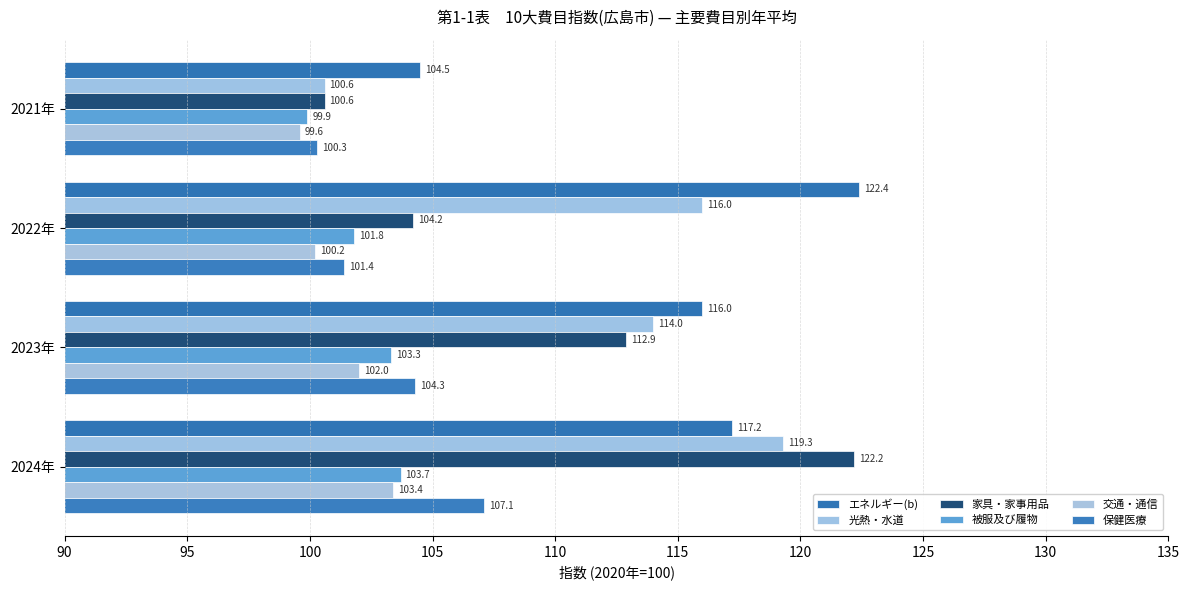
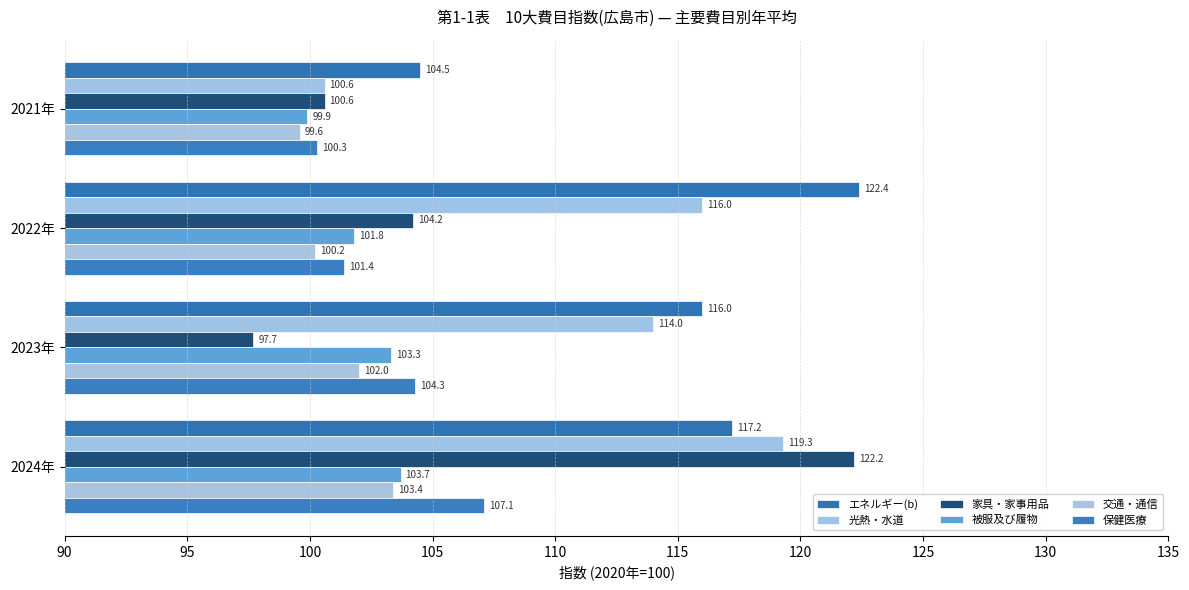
  {
    "家具・家事用品": {
      "2021年": 100.6,
      "2022年": 104.2,
-     "2023年": 112.9,
+     "2023年": 97.7,
      "2024年": 122.2
    }
  }
